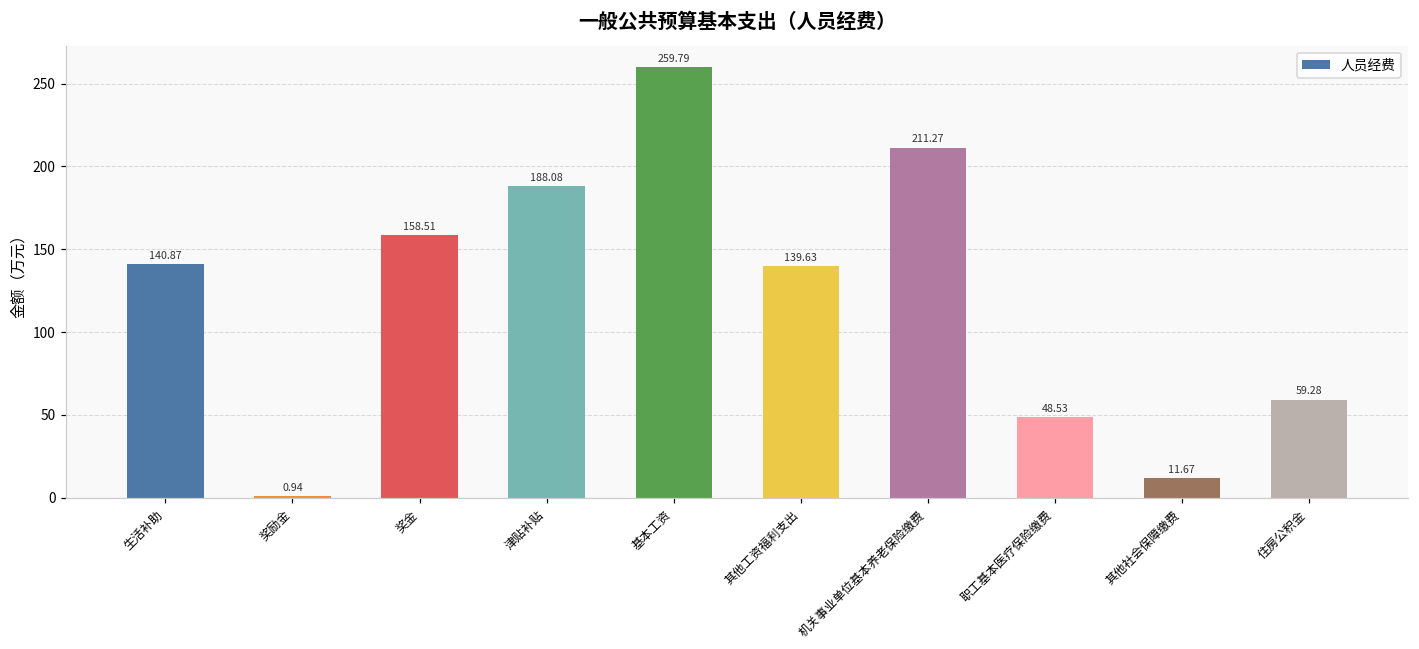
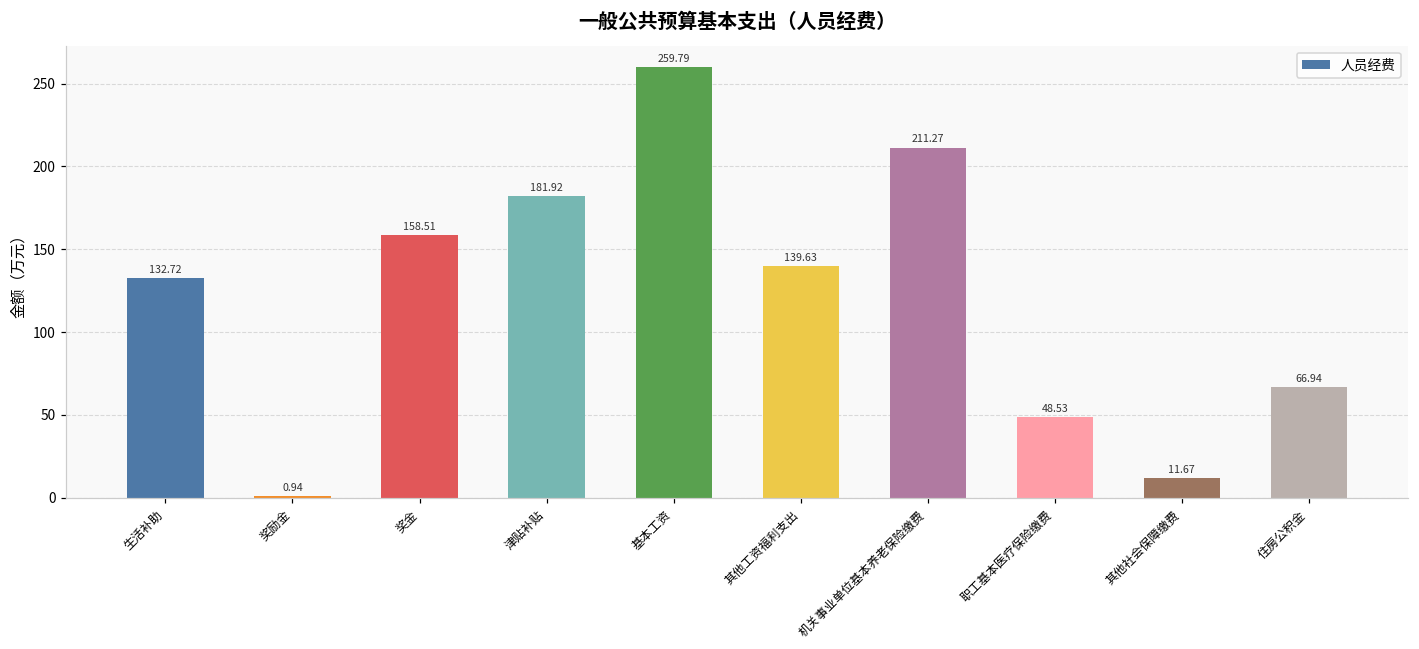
  {
-   "生活补助": 140.87,
+   "生活补助": 132.72,
    "奖励金": 0.94,
    "奖金": 158.51,
-   "津贴补贴": 188.08,
+   "津贴补贴": 181.92,
    "基本工资": 259.79,
    "其他工资福利支出": 139.63,
    "机关事业单位基本养老保险缴费": 211.27,
    "职工基本医疗保险缴费": 48.53,
    "其他社会保障缴费": 11.67,
-   "住房公积金": 59.28
+   "住房公积金": 66.94
  }
